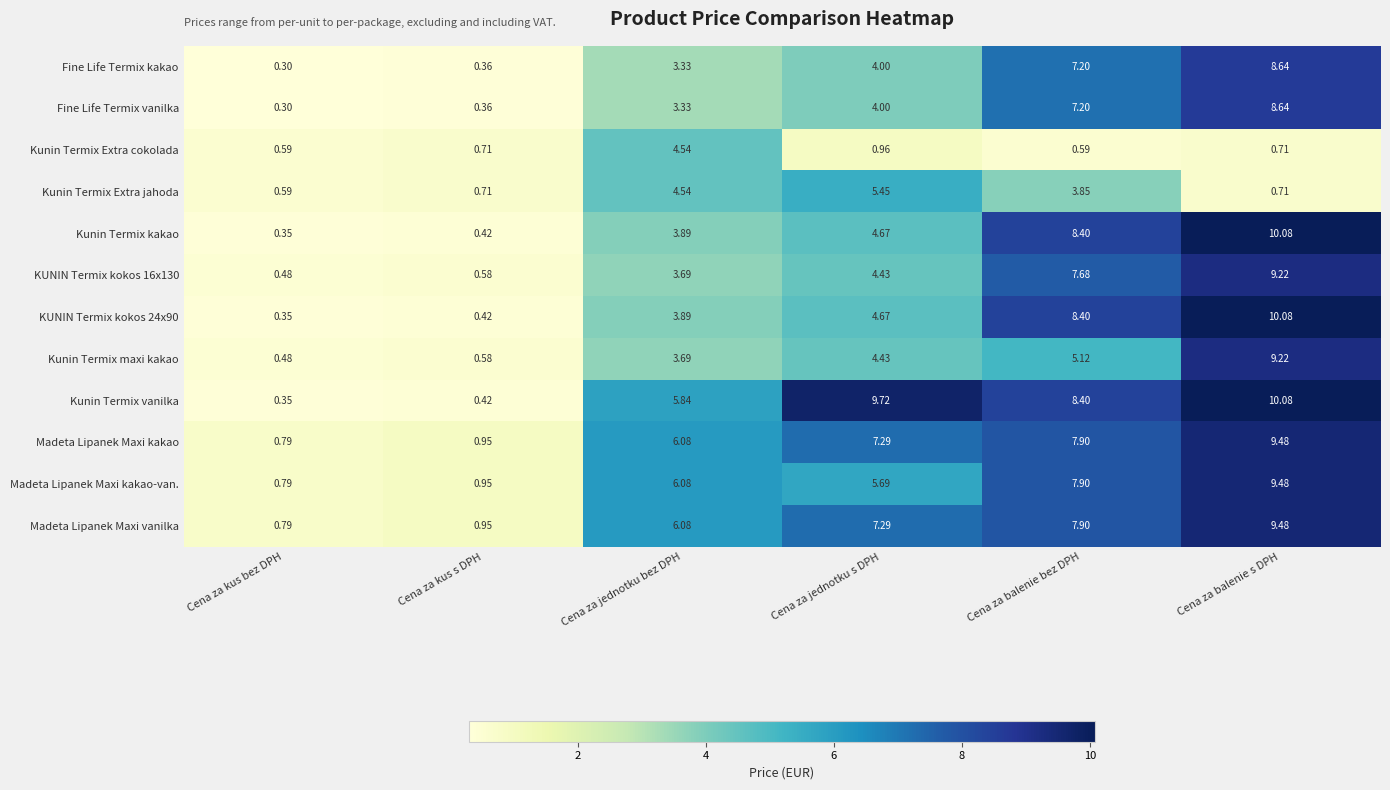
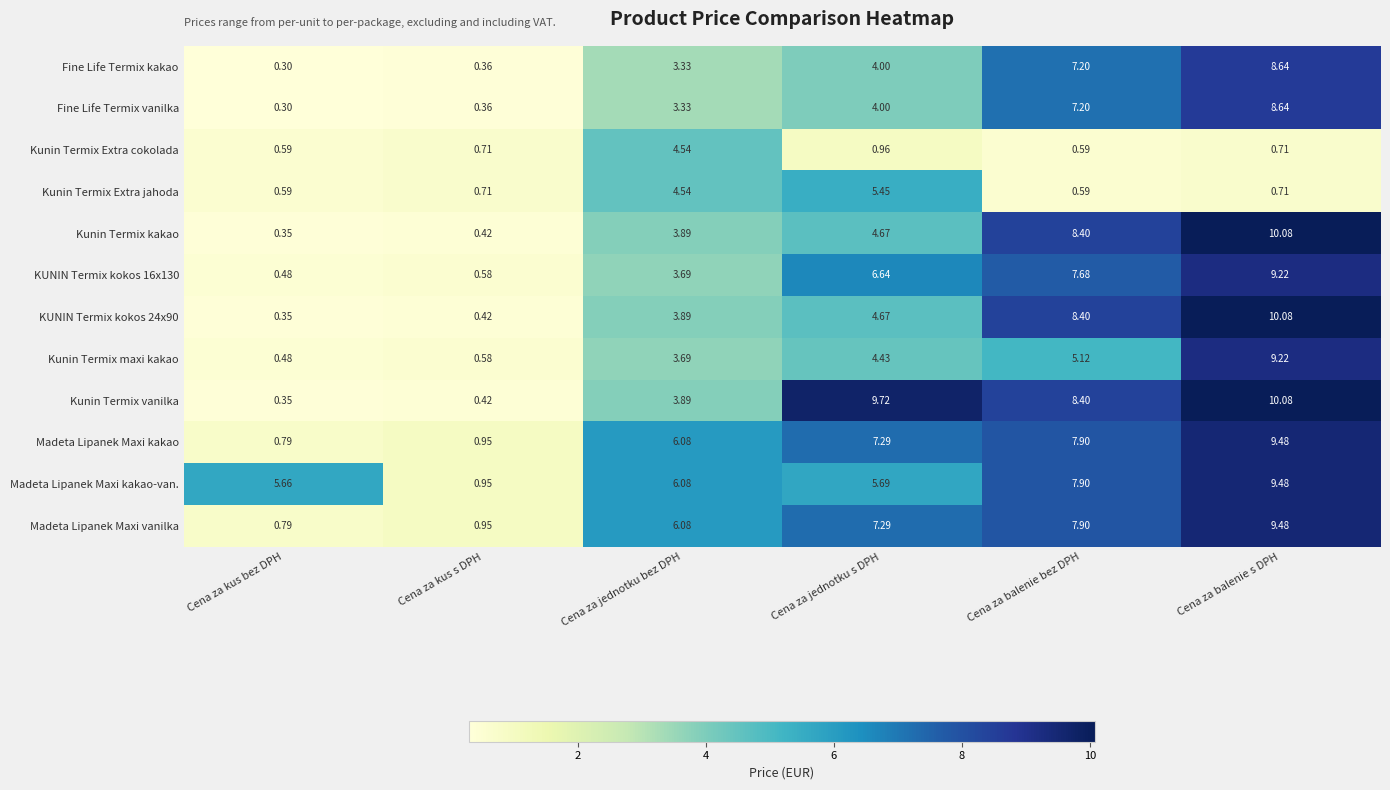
  {
    "Fine Life Termix kakao": {
      "Cena za kus bez DPH": 0.30,
      "Cena za kus s DPH": 0.36,
      "Cena za jednotku bez DPH": 3.33,
      "Cena za jednotku s DPH": 4.00,
      "Cena za balenie bez DPH": 7.20,
      "Cena za balenie s DPH": 8.64
    },
    "Fine Life Termix vanilka": {
      "Cena za kus bez DPH": 0.30,
      "Cena za kus s DPH": 0.36,
      "Cena za jednotku bez DPH": 3.33,
      "Cena za jednotku s DPH": 4.00,
      "Cena za balenie bez DPH": 7.20,
      "Cena za balenie s DPH": 8.64
    },
    "Kunin Termix Extra cokolada": {
      "Cena za kus bez DPH": 0.59,
      "Cena za kus s DPH": 0.71,
      "Cena za jednotku bez DPH": 4.54,
      "Cena za jednotku s DPH": 0.96,
      "Cena za balenie bez DPH": 0.59,
      "Cena za balenie s DPH": 0.71
    },
    "Kunin Termix Extra jahoda": {
      "Cena za kus bez DPH": 0.59,
      "Cena za kus s DPH": 0.71,
      "Cena za jednotku bez DPH": 4.54,
      "Cena za jednotku s DPH": 5.45,
-     "Cena za balenie bez DPH": 3.85,
+     "Cena za balenie bez DPH": 0.59,
      "Cena za balenie s DPH": 0.71
    },
    "Kunin Termix kakao": {
      "Cena za kus bez DPH": 0.35,
      "Cena za kus s DPH": 0.42,
      "Cena za jednotku bez DPH": 3.89,
      "Cena za jednotku s DPH": 4.67,
      "Cena za balenie bez DPH": 8.40,
      "Cena za balenie s DPH": 10.08
    },
    "KUNIN Termix kokos 16x130": {
      "Cena za kus bez DPH": 0.48,
      "Cena za kus s DPH": 0.58,
      "Cena za jednotku bez DPH": 3.69,
-     "Cena za jednotku s DPH": 4.43,
+     "Cena za jednotku s DPH": 6.64,
      "Cena za balenie bez DPH": 7.68,
      "Cena za balenie s DPH": 9.22
    },
    "KUNIN Termix kokos 24x90": {
      "Cena za kus bez DPH": 0.35,
      "Cena za kus s DPH": 0.42,
      "Cena za jednotku bez DPH": 3.89,
      "Cena za jednotku s DPH": 4.67,
      "Cena za balenie bez DPH": 8.40,
      "Cena za balenie s DPH": 10.08
    },
    "Kunin Termix maxi kakao": {
      "Cena za kus bez DPH": 0.48,
      "Cena za kus s DPH": 0.58,
      "Cena za jednotku bez DPH": 3.69,
      "Cena za jednotku s DPH": 4.43,
      "Cena za balenie bez DPH": 5.12,
      "Cena za balenie s DPH": 9.22
    },
    "Kunin Termix vanilka": {
      "Cena za kus bez DPH": 0.35,
      "Cena za kus s DPH": 0.42,
-     "Cena za jednotku bez DPH": 5.84,
+     "Cena za jednotku bez DPH": 3.89,
      "Cena za jednotku s DPH": 9.72,
      "Cena za balenie bez DPH": 8.40,
      "Cena za balenie s DPH": 10.08
    },
    "Madeta Lipanek Maxi kakao": {
      "Cena za kus bez DPH": 0.79,
      "Cena za kus s DPH": 0.95,
      "Cena za jednotku bez DPH": 6.08,
      "Cena za jednotku s DPH": 7.29,
      "Cena za balenie bez DPH": 7.90,
      "Cena za balenie s DPH": 9.48
    },
    "Madeta Lipanek Maxi kakao-van.": {
-     "Cena za kus bez DPH": 0.79,
+     "Cena za kus bez DPH": 5.66,
      "Cena za kus s DPH": 0.95,
      "Cena za jednotku bez DPH": 6.08,
      "Cena za jednotku s DPH": 5.69,
      "Cena za balenie bez DPH": 7.90,
      "Cena za balenie s DPH": 9.48
    },
    "Madeta Lipanek Maxi vanilka": {
      "Cena za kus bez DPH": 0.79,
      "Cena za kus s DPH": 0.95,
      "Cena za jednotku bez DPH": 6.08,
      "Cena za jednotku s DPH": 7.29,
      "Cena za balenie bez DPH": 7.90,
      "Cena za balenie s DPH": 9.48
    }
  }
